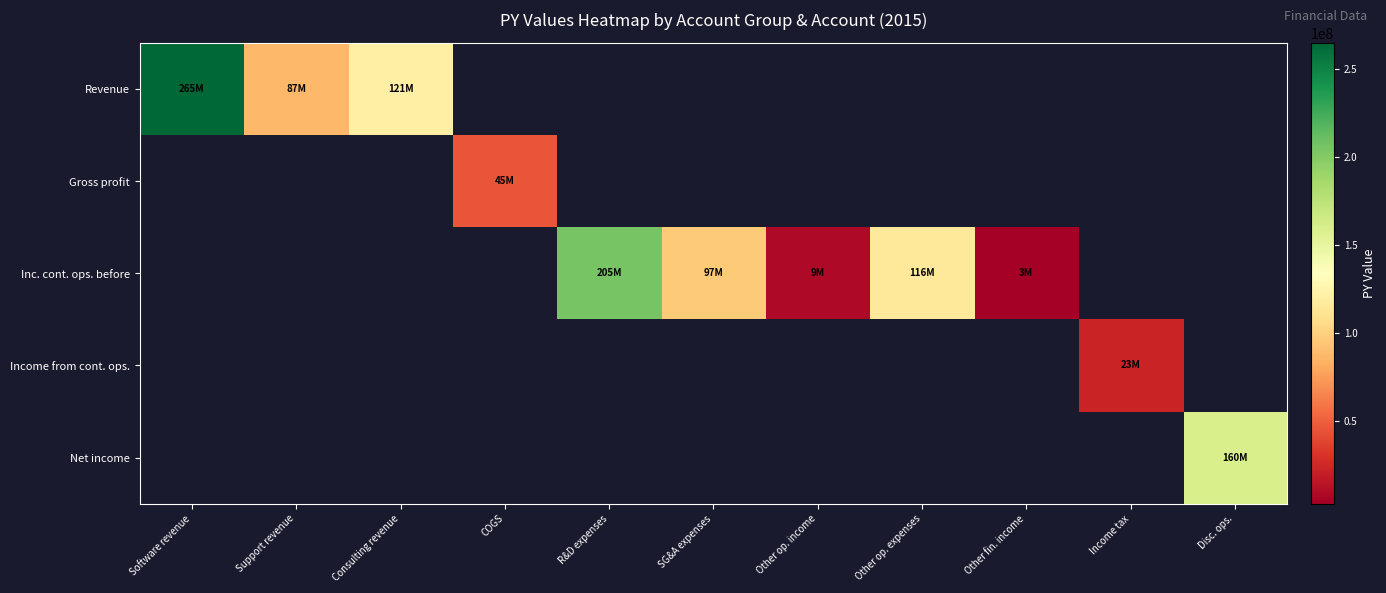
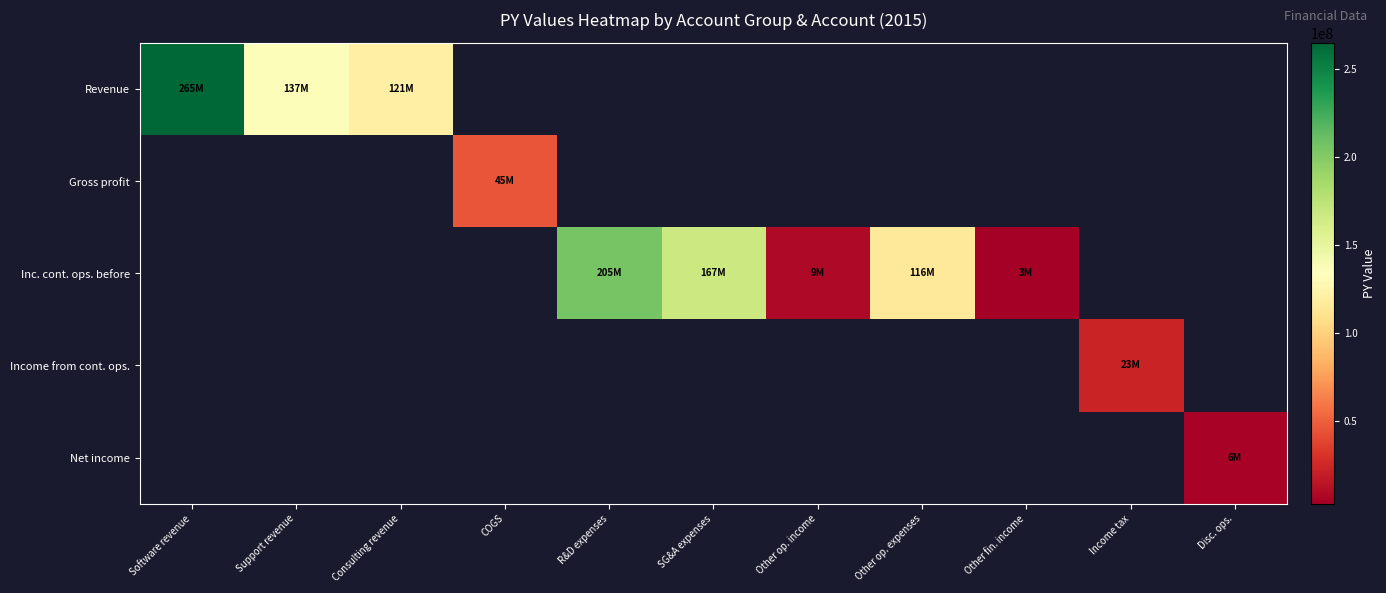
  {
    "Revenue": {
      "Software revenue": "265M",
-     "Support revenue": "87M",
+     "Support revenue": "137M",
      "Consulting revenue": "121M"
    },
    "Gross profit": {
      "COGS": "45M"
    },
    "Inc. cont. ops. before": {
      "R&D expenses": "205M",
-     "SG&A expenses": "97M",
+     "SG&A expenses": "167M",
      "Other op. income": "9M",
      "Other op. expenses": "116M",
      "Other fin. income": "3M"
    },
    "Income from cont. ops.": {
      "Income tax": "23M"
    },
    "Net income": {
-     "Disc. ops.": "160M"
+     "Disc. ops.": "6M"
    }
  }
